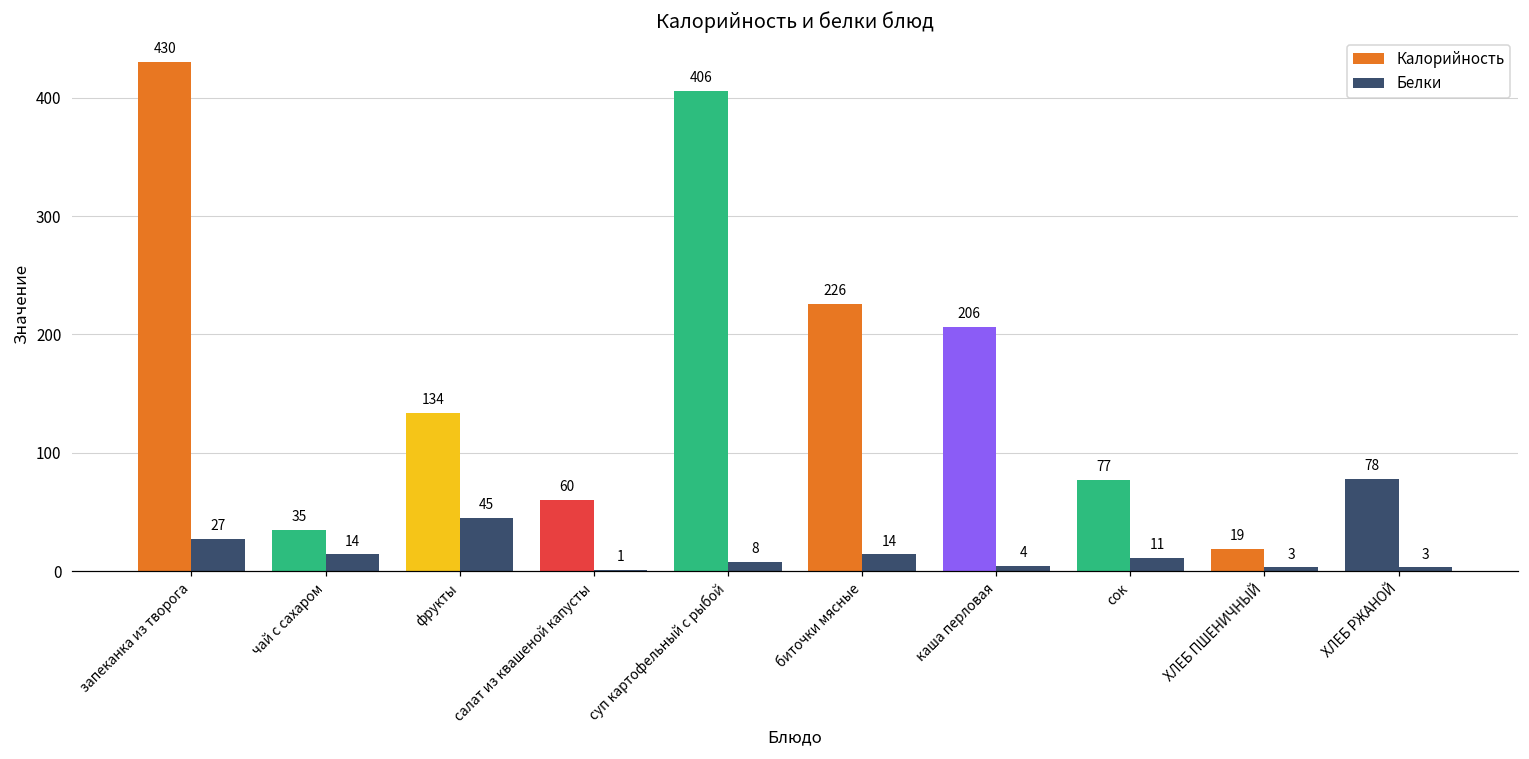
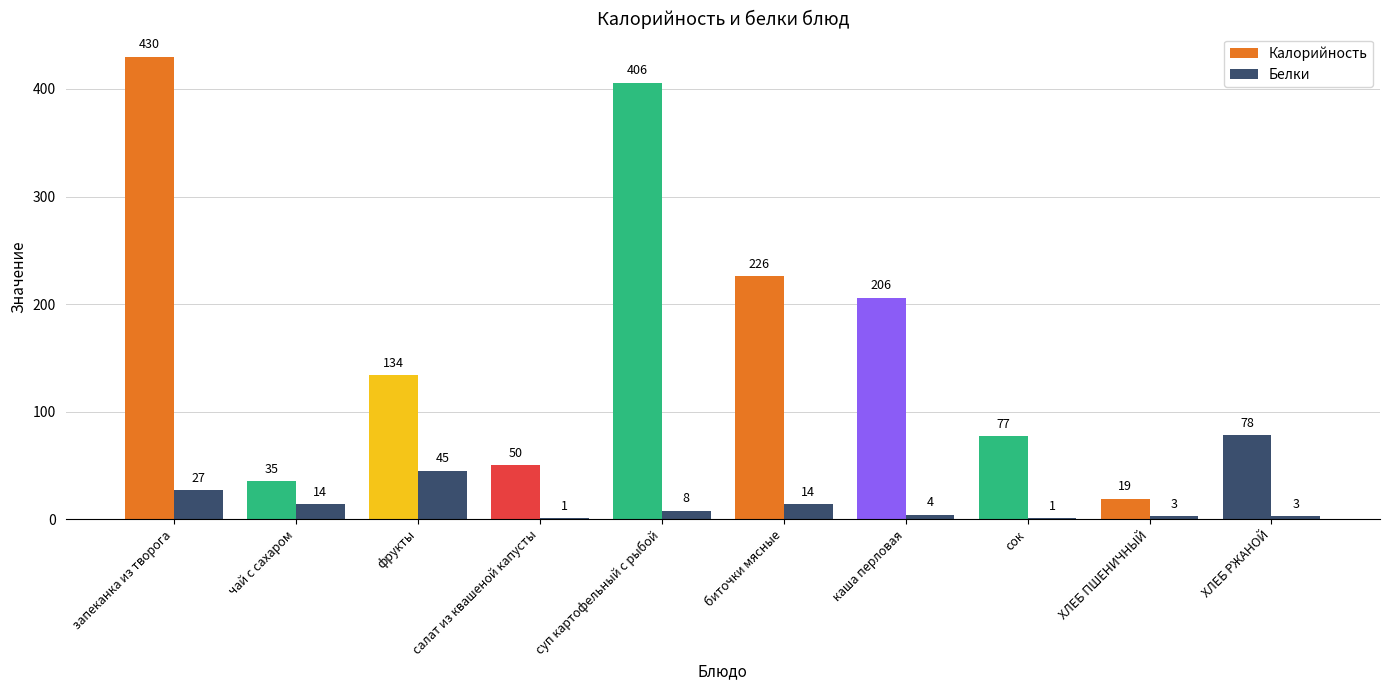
  {
    "Калорийность": {
      "запеканка из творога": 430,
      "чай с сахаром": 35,
      "фрукты": 134,
-     "салат из квашеной капусты": 60,
+     "салат из квашеной капусты": 50,
      "суп картофельный с рыбой": 406,
      "биточки мясные": 226,
      "каша перловая": 206,
      "сок": 77,
      "ХЛЕБ ПШЕНИЧНЫЙ": 19,
      "ХЛЕБ РЖАНОЙ": 78
    },
    "Белки": {
      "запеканка из творога": 27,
      "чай с сахаром": 14,
      "фрукты": 45,
      "салат из квашеной капусты": 1,
      "суп картофельный с рыбой": 8,
      "биточки мясные": 14,
      "каша перловая": 4,
-     "сок": 11,
+     "сок": 1,
      "ХЛЕБ ПШЕНИЧНЫЙ": 3,
      "ХЛЕБ РЖАНОЙ": 3
    }
  }
